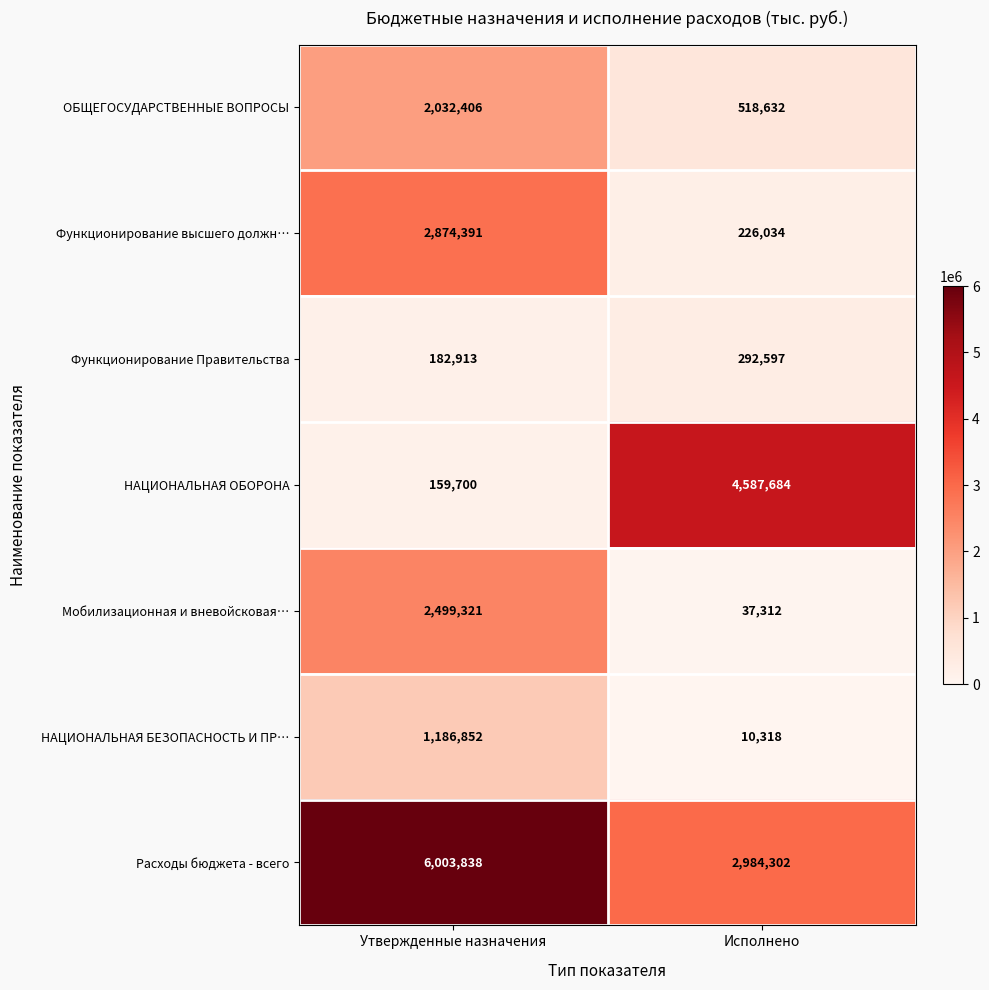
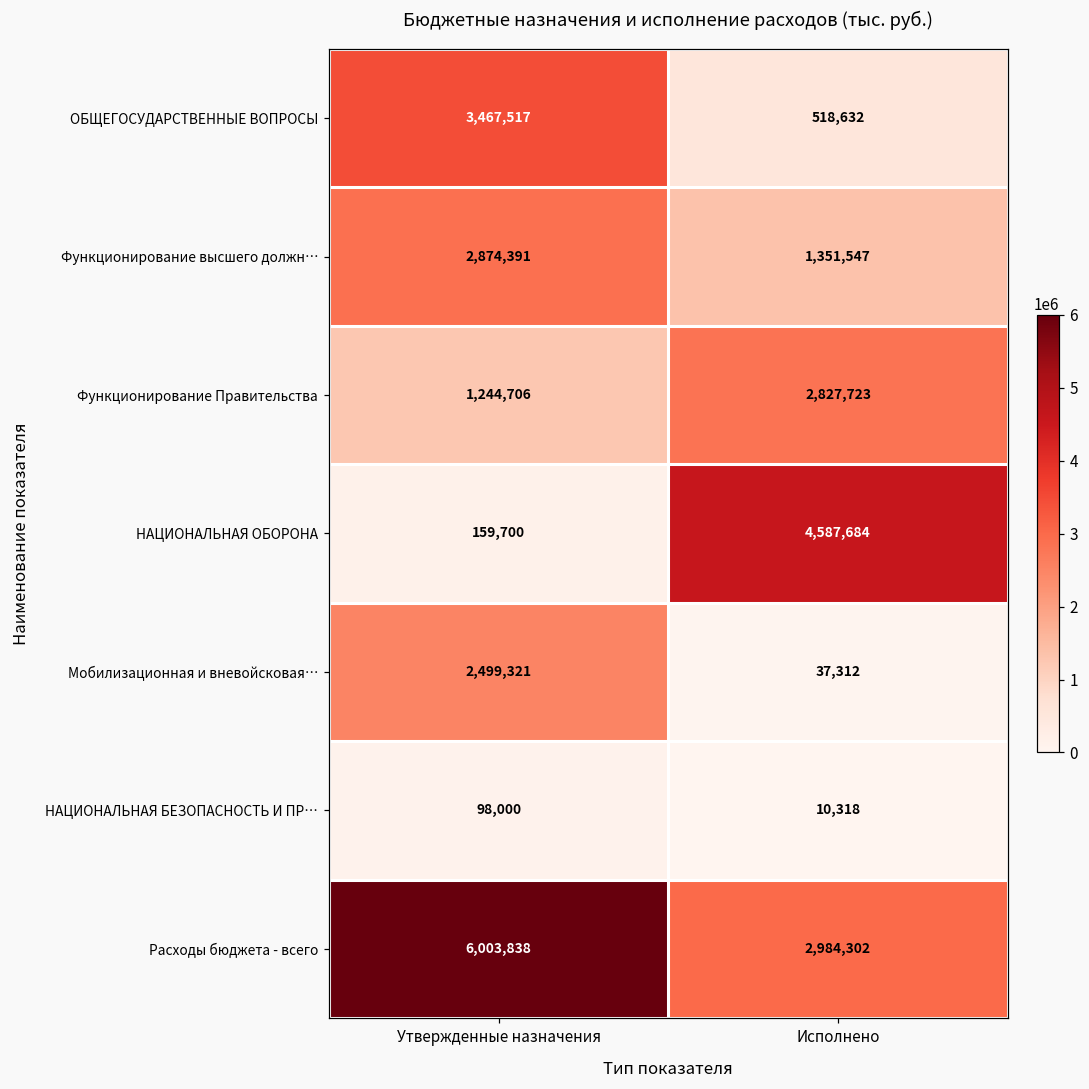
  {
    "ОБЩЕГОСУДАРСТВЕННЫЕ ВОПРОСЫ": {
-     "Утвержденные назначения": "2,032,406",
+     "Утвержденные назначения": "3,467,517",
      "Исполнено": "518,632"
    },
    "Функционирование высшего должн…": {
      "Утвержденные назначения": "2,874,391",
-     "Исполнено": "226,034"
+     "Исполнено": "1,351,547"
    },
    "Функционирование Правительства": {
-     "Утвержденные назначения": "182,913",
-     "Исполнено": "292,597"
+     "Утвержденные назначения": "1,244,706",
+     "Исполнено": "2,827,723"
    },
    "НАЦИОНАЛЬНАЯ ОБОРОНА": {
      "Утвержденные назначения": "159,700",
      "Исполнено": "4,587,684"
    },
    "Мобилизационная и вневойсковая…": {
      "Утвержденные назначения": "2,499,321",
      "Исполнено": "37,312"
    },
    "НАЦИОНАЛЬНАЯ БЕЗОПАСНОСТЬ И ПР…": {
-     "Утвержденные назначения": "1,186,852",
+     "Утвержденные назначения": "98,000",
      "Исполнено": "10,318"
    },
    "Расходы бюджета - всего": {
      "Утвержденные назначения": "6,003,838",
      "Исполнено": "2,984,302"
    }
  }
